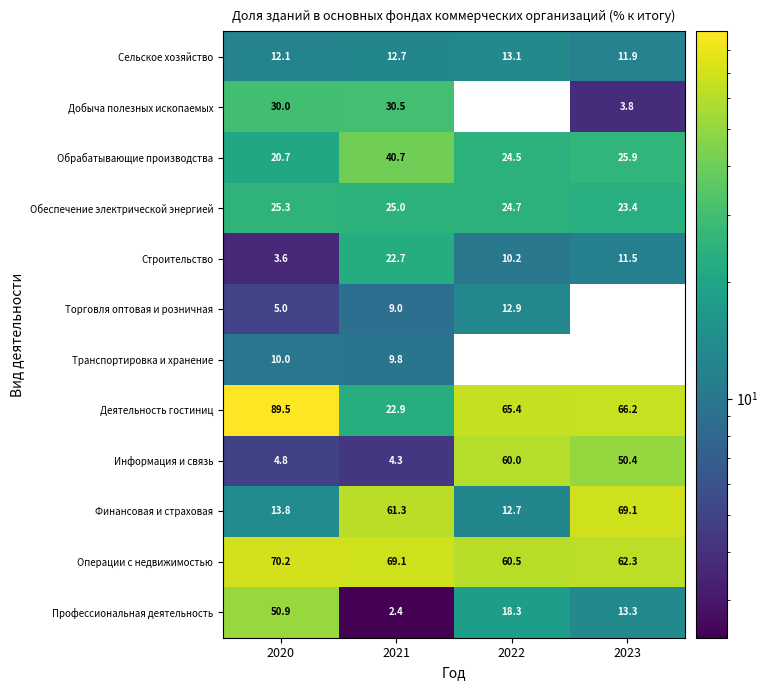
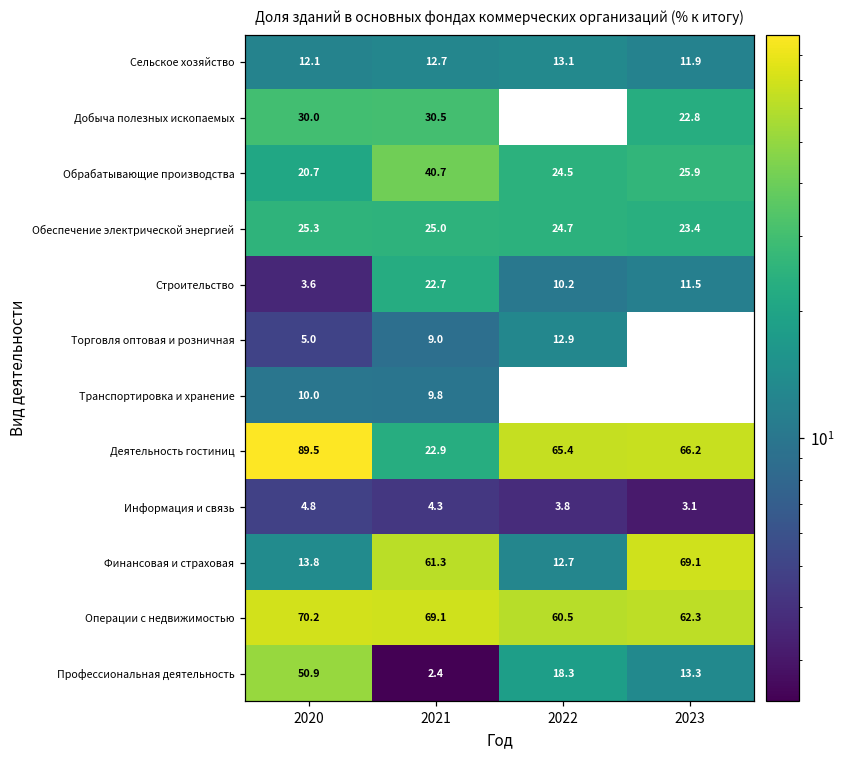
  {
    "Сельское хозяйство": {
      "2020": 12.1,
      "2021": 12.7,
      "2022": 13.1,
      "2023": 11.9
    },
    "Добыча полезных ископаемых": {
      "2020": 30.0,
      "2021": 30.5,
-     "2023": 3.8
+     "2023": 22.8
    },
    "Обрабатывающие производства": {
      "2020": 20.7,
      "2021": 40.7,
      "2022": 24.5,
      "2023": 25.9
    },
    "Обеспечение электрической энергией": {
      "2020": 25.3,
      "2021": 25.0,
      "2022": 24.7,
      "2023": 23.4
    },
    "Строительство": {
      "2020": 3.6,
      "2021": 22.7,
      "2022": 10.2,
      "2023": 11.5
    },
    "Торговля оптовая и розничная": {
      "2020": 5.0,
      "2021": 9.0,
      "2022": 12.9
    },
    "Транспортировка и хранение": {
      "2020": 10.0,
      "2021": 9.8
    },
    "Деятельность гостиниц": {
      "2020": 89.5,
      "2021": 22.9,
      "2022": 65.4,
      "2023": 66.2
    },
    "Информация и связь": {
      "2020": 4.8,
      "2021": 4.3,
-     "2022": 60.0,
-     "2023": 50.4
+     "2022": 3.8,
+     "2023": 3.1
    },
    "Финансовая и страховая": {
      "2020": 13.8,
      "2021": 61.3,
      "2022": 12.7,
      "2023": 69.1
    },
    "Операции с недвижимостью": {
      "2020": 70.2,
      "2021": 69.1,
      "2022": 60.5,
      "2023": 62.3
    },
    "Профессиональная деятельность": {
      "2020": 50.9,
      "2021": 2.4,
      "2022": 18.3,
      "2023": 13.3
    }
  }
